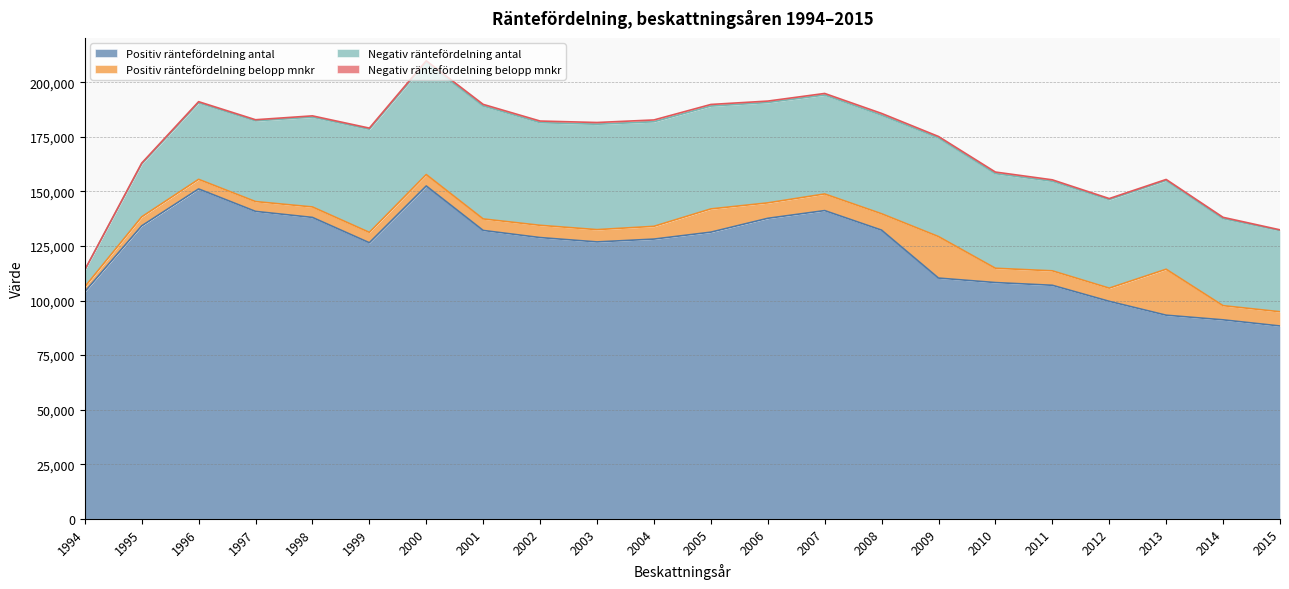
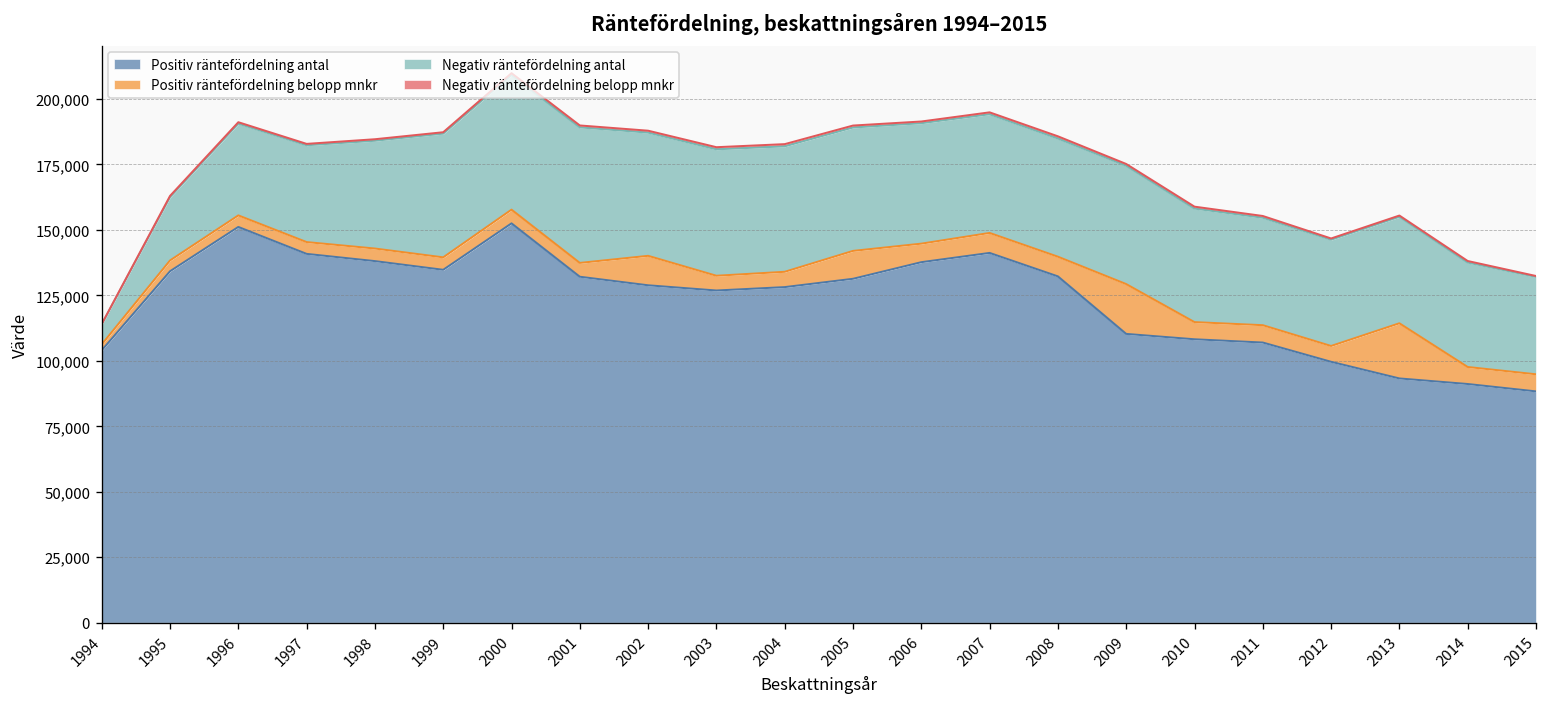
  {
    "Positiv räntefördelning antal": {
      "1994": "104,000",
      "1995": "134,000",
      "1996": "151,000",
      "1997": "141,000",
      "1998": "138,000",
-     "1999": "126,000",
+     "1999": "135,000",
      "2000": "152,000",
      "2001": "132,000",
      "2002": "129,000",
      "2003": "127,000",
      "2004": "128,000",
      "2005": "131,000",
      "2006": "138,000",
      "2007": "141,000",
      "2008": "132,000",
      "2009": "110,000",
      "2010": "108,000",
      "2011": "107,000",
      "2012": "100,000",
      "2013": "93,000",
      "2014": "91,000",
      "2015": "88,000"
    },
    "Positiv räntefördelning belopp mnkr": {
      "1994": "2,000",
      "1995": "4,000",
      "1996": "4,000",
      "1997": "5,000",
      "1998": "5,000",
      "1999": "5,000",
      "2000": "5,000",
      "2001": "5,000",
-     "2002": "6,000",
+     "2002": "11,000",
      "2003": "6,000",
      "2004": "6,000",
      "2005": "11,000",
      "2006": "7,000",
      "2007": "8,000",
      "2008": "8,000",
      "2009": "19,000",
      "2010": "7,000",
      "2011": "7,000",
      "2012": "6,000",
      "2013": "21,000",
      "2014": "6,000",
      "2015": "7,000"
    }
  }
